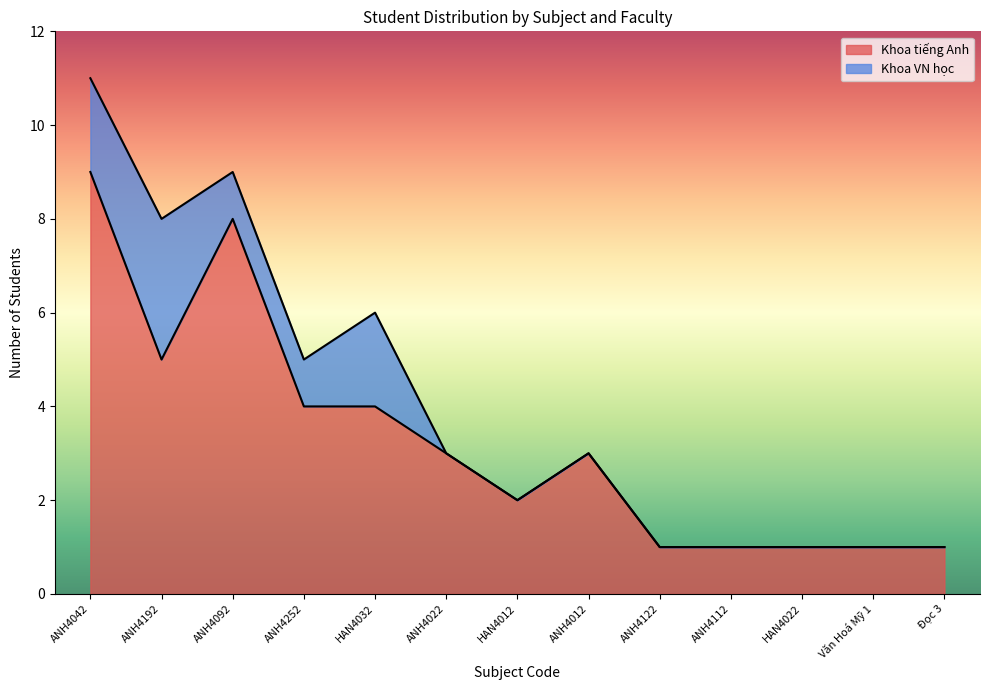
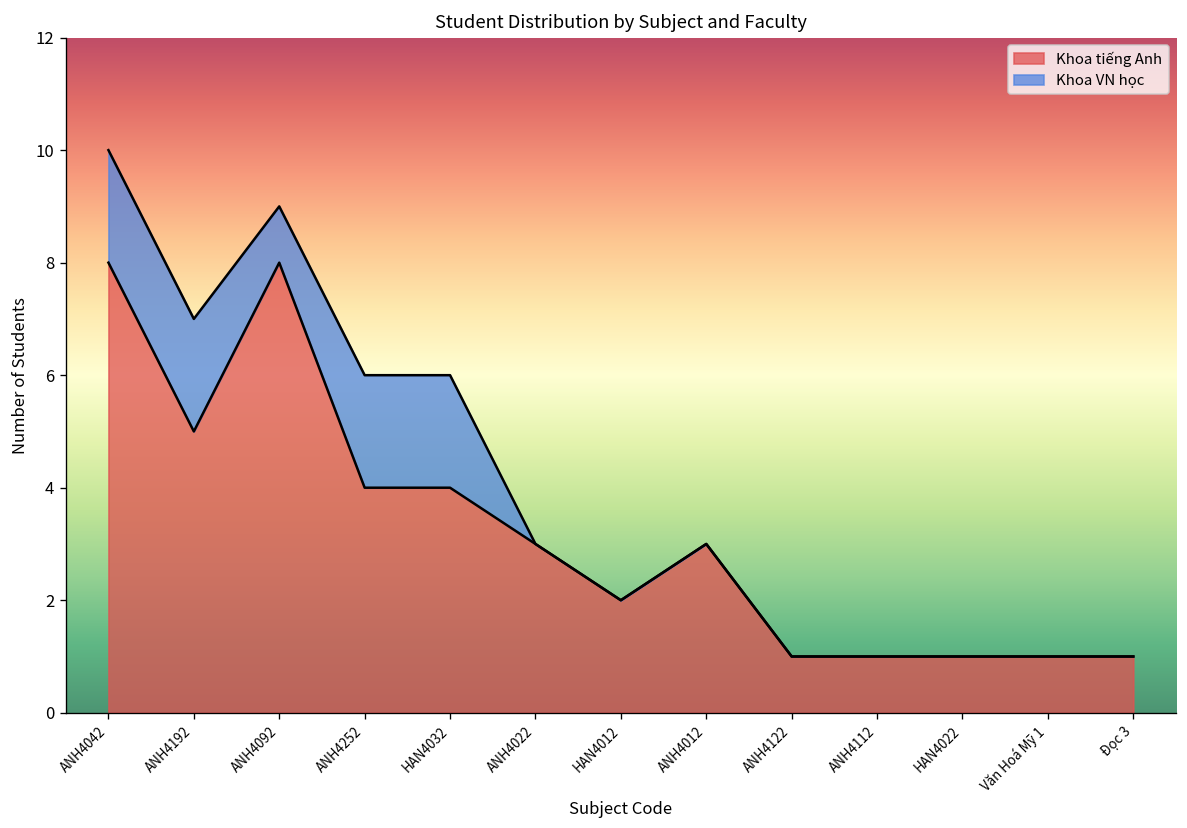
  {
    "Khoa tiếng Anh": {
-     "ANH4042": 9,
+     "ANH4042": 8,
      "ANH4192": 5,
      "ANH4092": 8,
      "ANH4252": 4,
      "HAN4032": 4
    },
    "Khoa VN học": {
      "ANH4042": 2,
-     "ANH4192": 3,
+     "ANH4192": 2,
      "ANH4092": 1,
-     "ANH4252": 1,
+     "ANH4252": 2,
      "HAN4032": 2
    }
  }
